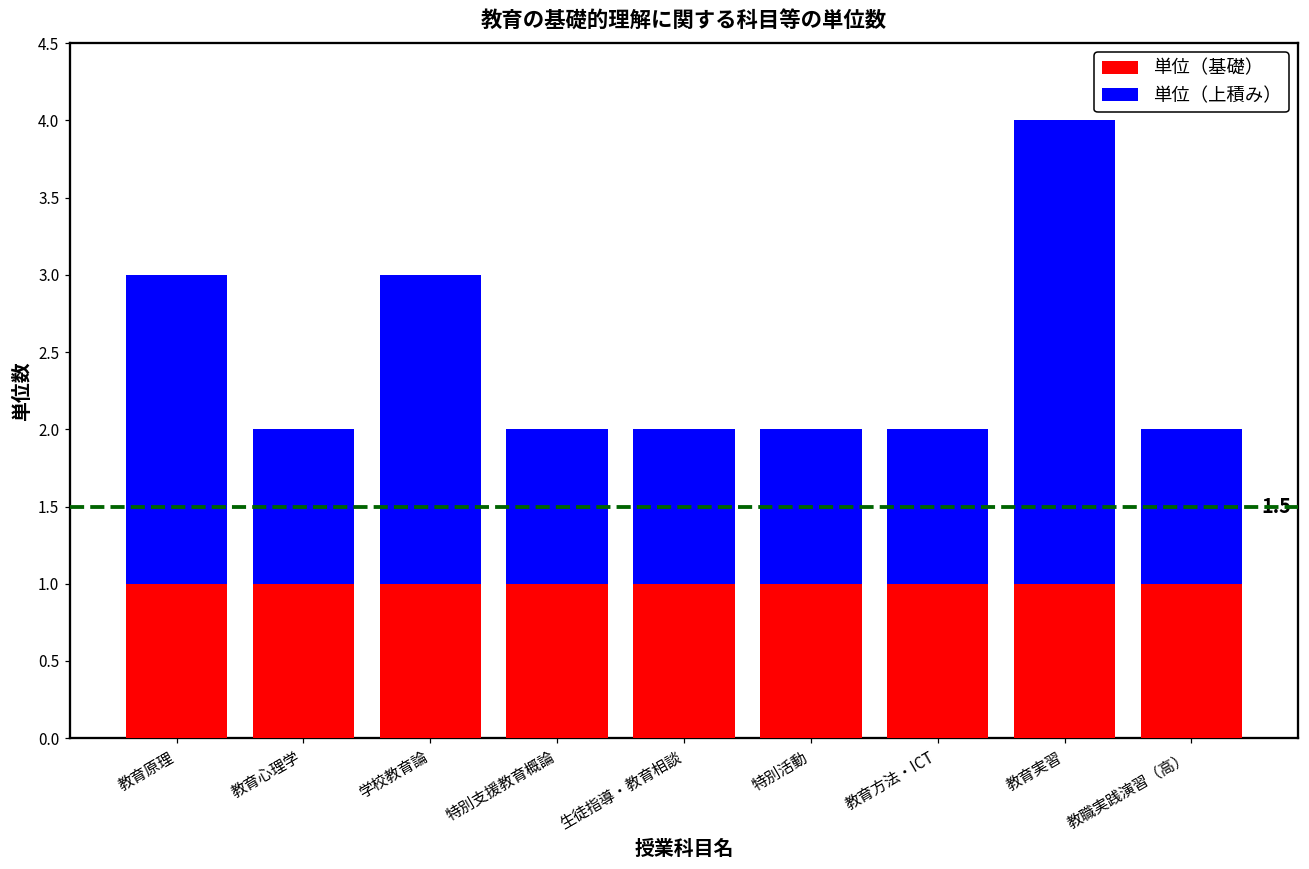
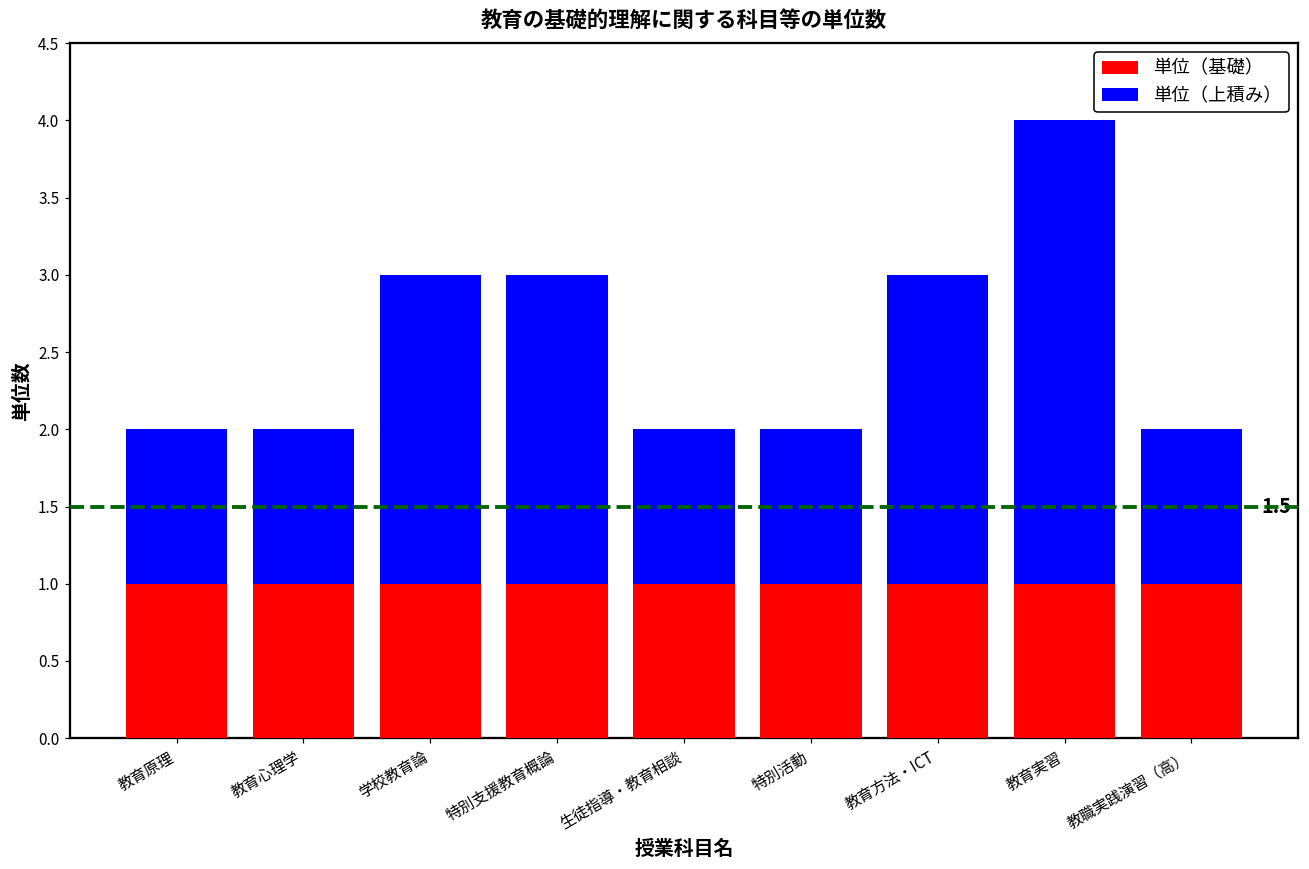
  {
    "単位（基礎）": {
      "教育原理": 1,
      "教育心理学": 1,
      "学校教育論": 1,
      "特別支援教育概論": 1,
      "生徒指導・教育相談": 1,
      "特別活動": 1,
      "教育方法・ICT": 1,
      "教育実習": 1,
      "教職実践演習（高）": 1
    },
    "単位（上積み）": {
-     "教育原理": 2,
+     "教育原理": 1,
      "教育心理学": 1,
      "学校教育論": 2,
-     "特別支援教育概論": 1,
+     "特別支援教育概論": 2,
      "生徒指導・教育相談": 1,
      "特別活動": 1,
-     "教育方法・ICT": 1,
+     "教育方法・ICT": 2,
      "教育実習": 3,
      "教職実践演習（高）": 1
    }
  }
